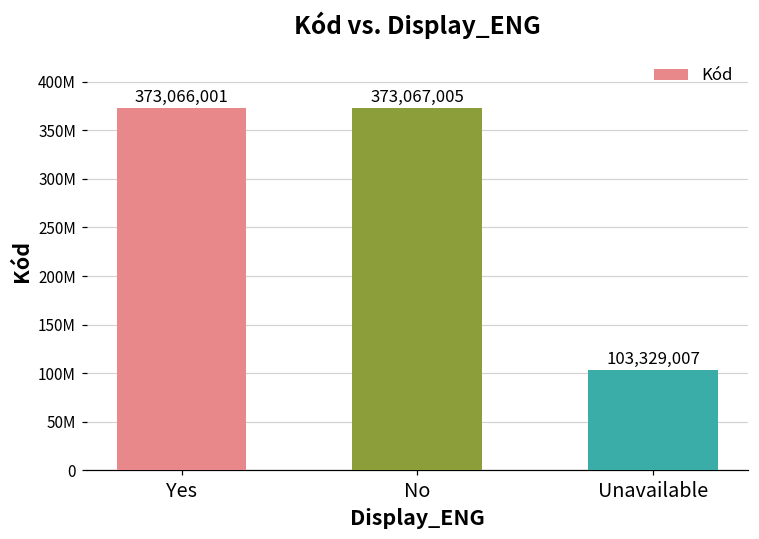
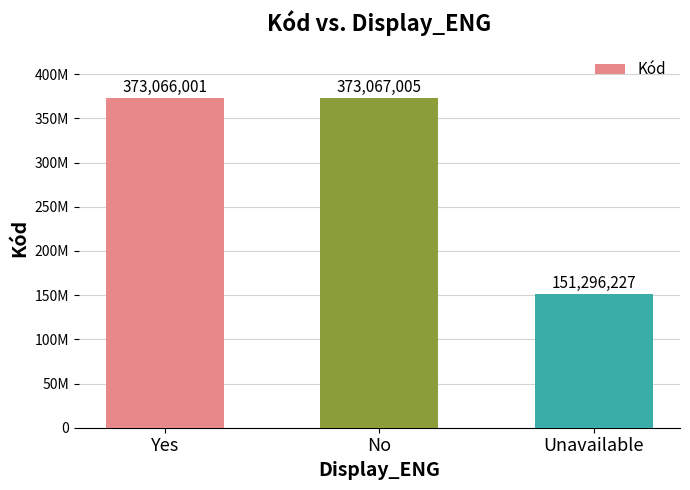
  {
    "Yes": "373,066,001",
    "No": "373,067,005",
-   "Unavailable": "103,329,007"
+   "Unavailable": "151,296,227"
  }
